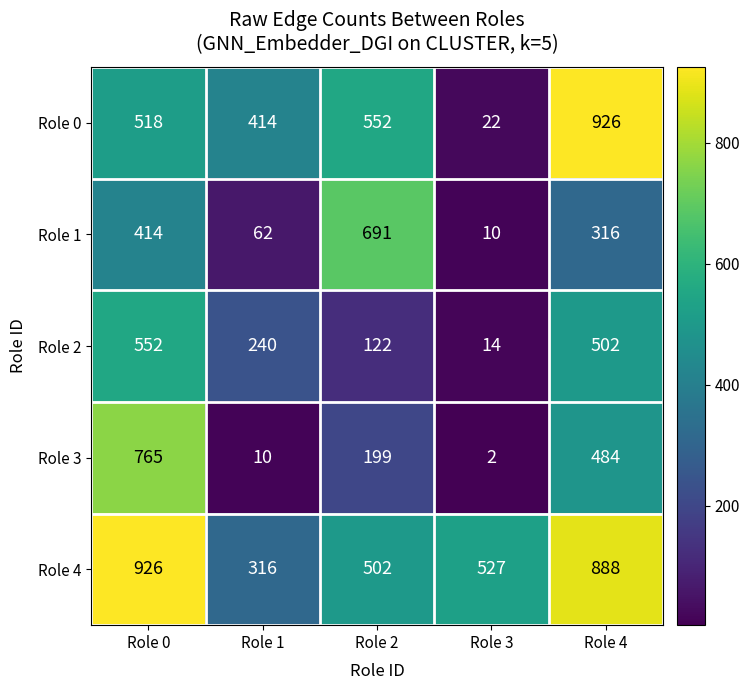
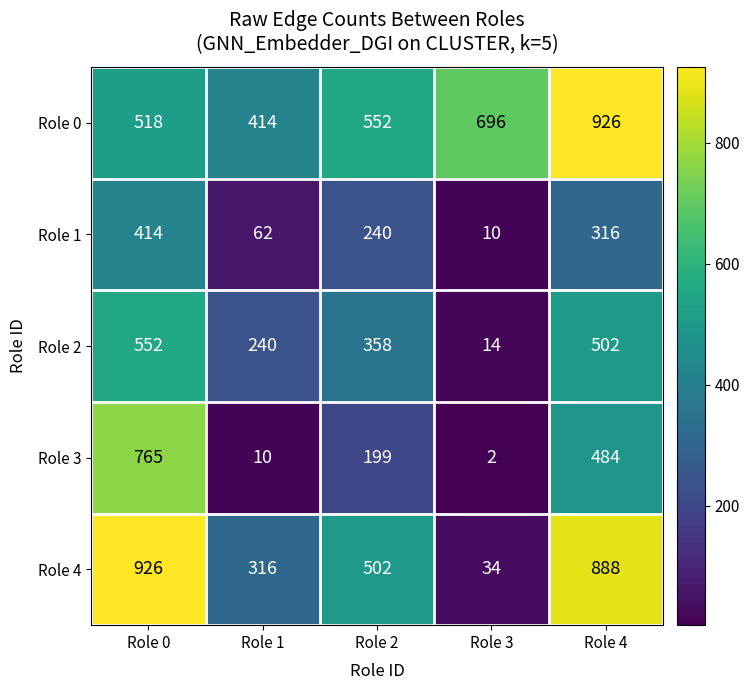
  {
    "Role 0": {
      "Role 0": 518,
      "Role 1": 414,
      "Role 2": 552,
-     "Role 3": 22,
+     "Role 3": 696,
      "Role 4": 926
    },
    "Role 1": {
      "Role 0": 414,
      "Role 1": 62,
-     "Role 2": 691,
+     "Role 2": 240,
      "Role 3": 10,
      "Role 4": 316
    },
    "Role 2": {
      "Role 0": 552,
      "Role 1": 240,
-     "Role 2": 122,
+     "Role 2": 358,
      "Role 3": 14,
      "Role 4": 502
    },
    "Role 3": {
      "Role 0": 765,
      "Role 1": 10,
      "Role 2": 199,
      "Role 3": 2,
      "Role 4": 484
    },
    "Role 4": {
      "Role 0": 926,
      "Role 1": 316,
      "Role 2": 502,
-     "Role 3": 527,
+     "Role 3": 34,
      "Role 4": 888
    }
  }
